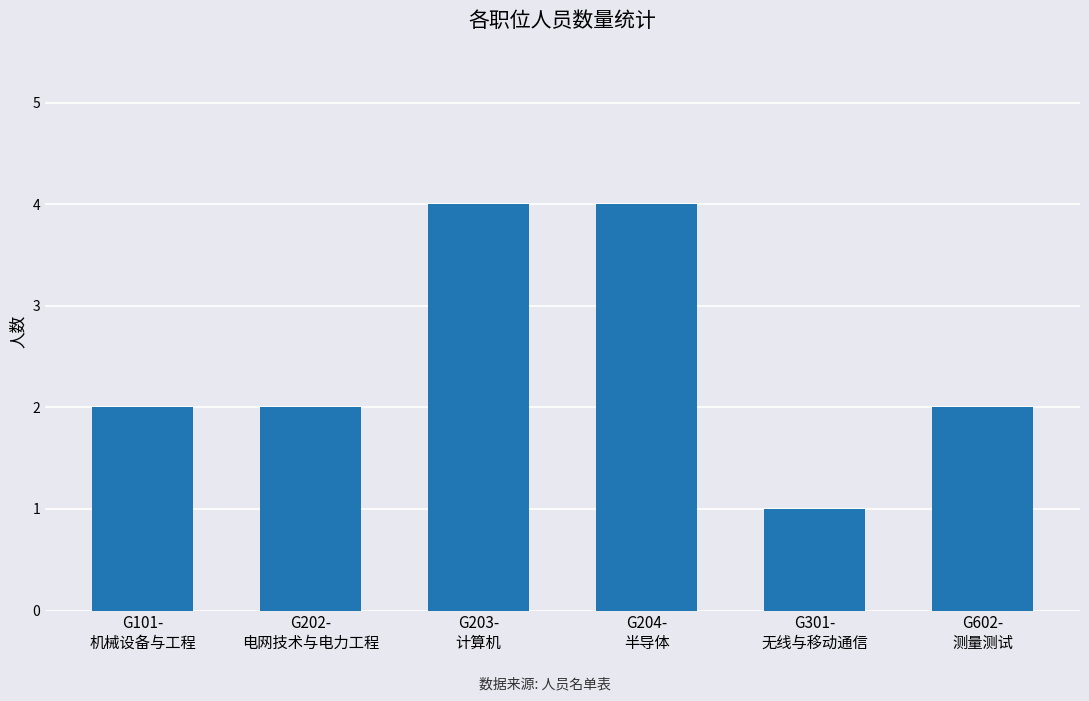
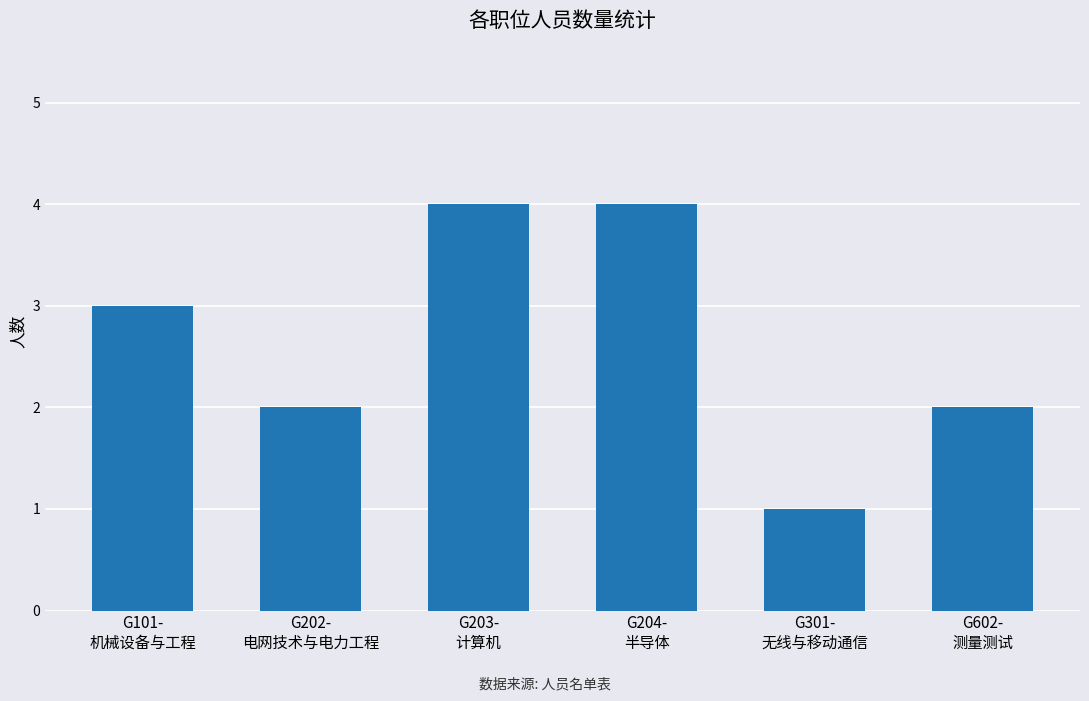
  {
-   "G101- 机械设备与工程": 2,
+   "G101- 机械设备与工程": 3,
    "G202- 电网技术与电力工程": 2,
    "G203- 计算机": 4,
    "G204- 半导体": 4,
    "G301- 无线与移动通信": 1,
    "G602- 测量测试": 2
  }
